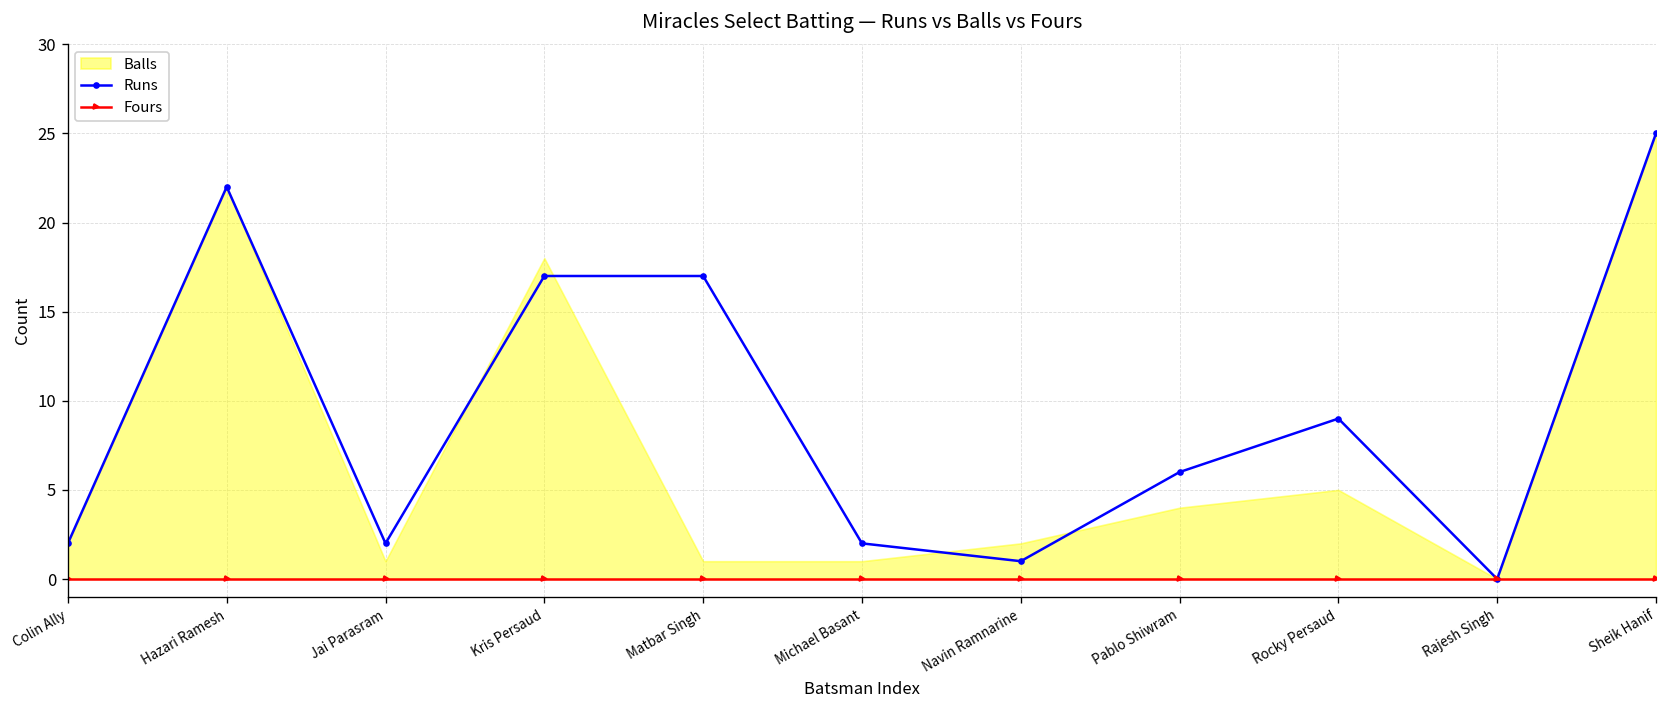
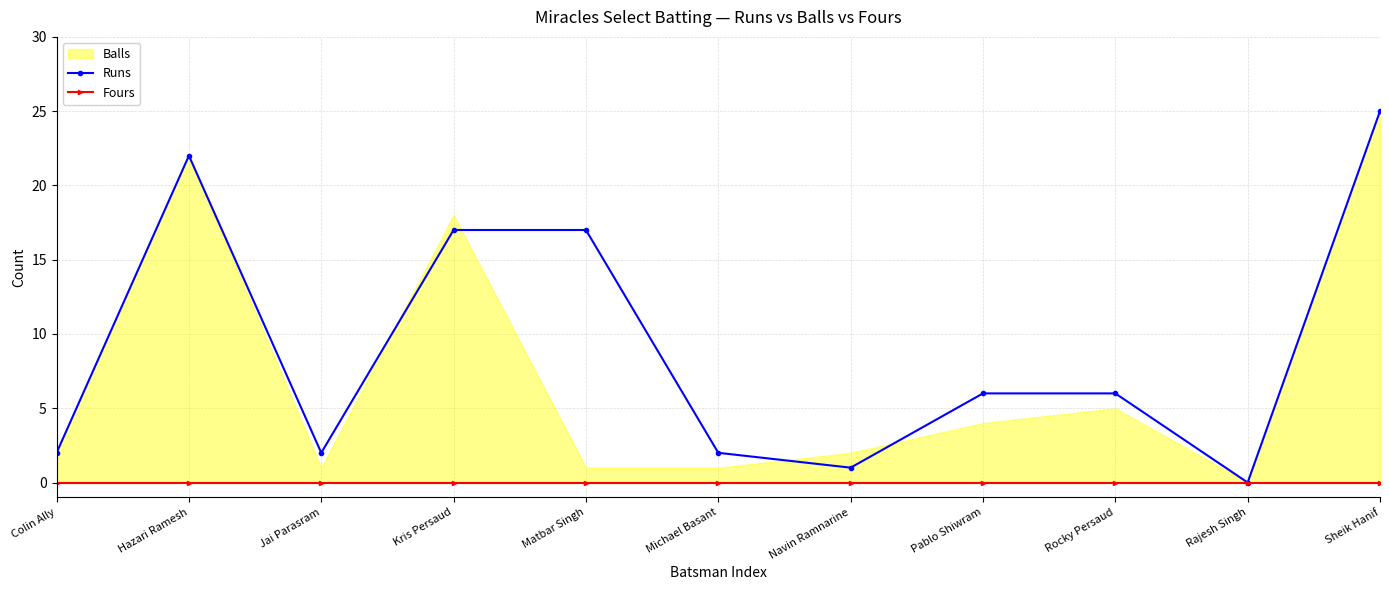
  {
    "Runs": {
      "Jai Parasram": 2,
      "Kris Persaud": 17,
      "Matbar Singh": 17,
      "Michael Basant": 2,
      "Navin Ramnarine": 1,
      "Pablo Shiwram": 6,
-     "Rocky Persaud": 9
+     "Rocky Persaud": 6
    },
    "Balls": {
      "Jai Parasram": 1,
      "Kris Persaud": 18,
      "Matbar Singh": 1,
      "Michael Basant": 1,
      "Navin Ramnarine": 2,
      "Pablo Shiwram": 4,
      "Rocky Persaud": 5
    },
    "Fours": {
      "Colin Ally": 0,
      "Hazari Ramesh": 0,
      "Jai Parasram": 0,
      "Kris Persaud": 0,
      "Matbar Singh": 0,
      "Michael Basant": 0,
      "Navin Ramnarine": 0,
      "Pablo Shiwram": 0,
      "Rocky Persaud": 0,
      "Sheik Hanif": 0
    }
  }
